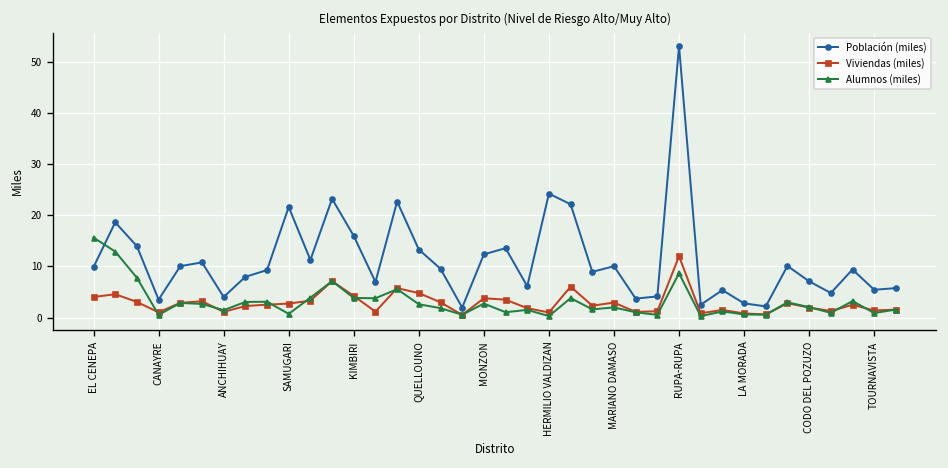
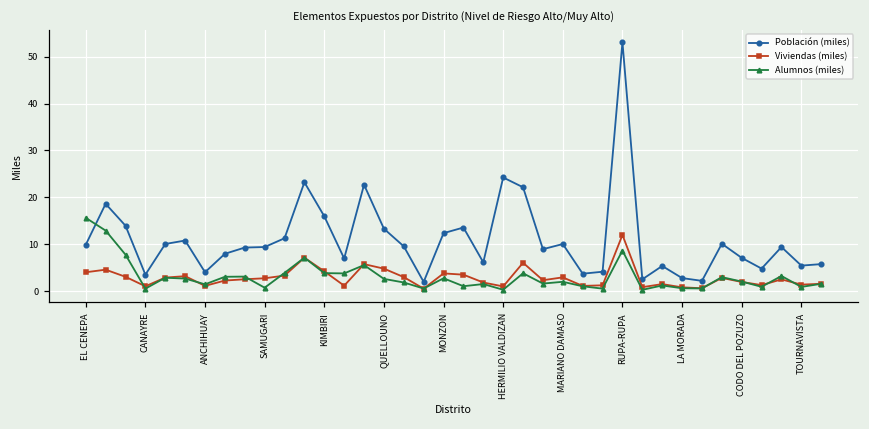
  {
    "Población (miles)": {
      "EL CENEPA": 10,
      "CANAYRE": 4,
      "ANCHIHUAY": 4,
-     "SAMUGARI": 22,
+     "SAMUGARI": 9,
      "KIMBIRI": 16,
      "QUELLOUNO": 13,
      "MONZON": 12,
      "HERMILIO VALDIZAN": 24,
      "MARIANO DAMASO": 10,
      "RUPA-RUPA": 53,
      "LA MORADA": 3,
      "CODO DEL POZUZO": 7,
      "TOURNAVISTA": 5
    },
    "Viviendas (miles)": {
      "EL CENEPA": 4,
      "SAMUGARI": 3,
      "QUELLOUNO": 5,
      "MONZON": 4,
      "HERMILIO VALDIZAN": 1,
      "MARIANO DAMASO": 3,
      "RUPA-RUPA": 12
    },
    "Alumnos (miles)": {
      "EL CENEPA": 16,
      "SAMUGARI": 1,
      "QUELLOUNO": 3,
      "MONZON": 3,
      "HERMILIO VALDIZAN": 0,
      "MARIANO DAMASO": 2,
      "RUPA-RUPA": 9
    }
  }
